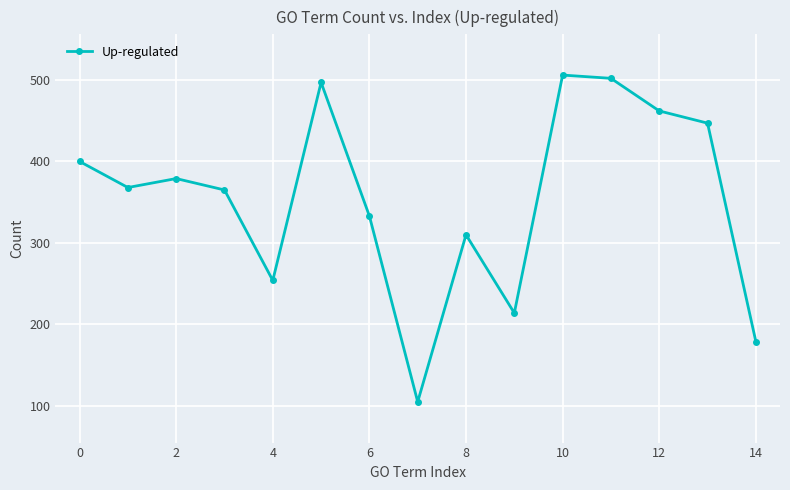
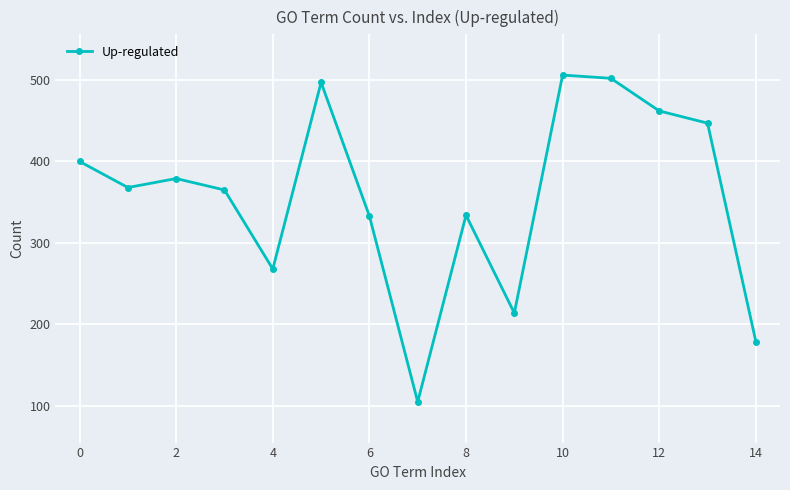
  {
    "0": 400,
    "2": 380,
-   "4": 250,
+   "4": 270,
    "6": 330,
-   "8": 310,
+   "8": 330,
    "10": 510,
    "12": 460,
    "14": 180
  }
